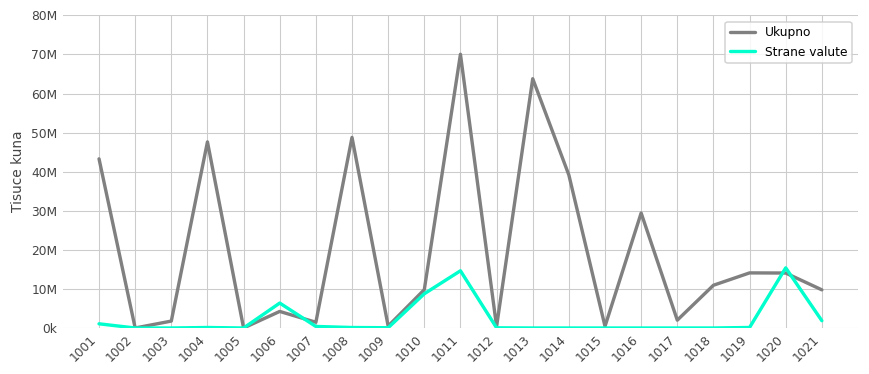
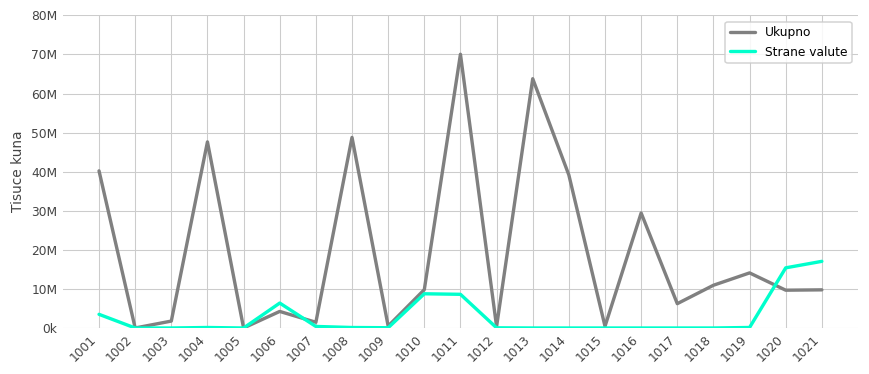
  {
    "Ukupno": {
-     "1001": 43000000,
+     "1001": 40000000,
      "1003": 2000000,
      "1004": 48000000,
      "1006": 4000000,
      "1007": 1000000,
      "1008": 49000000,
      "1010": 10000000,
      "1011": 70000000,
      "1013": 64000000,
      "1014": 39000000,
      "1016": 29000000,
-     "1017": 2000000,
+     "1017": 6000000,
      "1018": 11000000,
      "1019": 14000000,
-     "1020": 14000000,
+     "1020": 10000000,
      "1021": 10000000
    },
    "Strane valute": {
-     "1001": 1000000,
+     "1001": 3000000,
      "1003": 0,
      "1004": 0,
      "1006": 6000000,
      "1007": 0,
      "1008": 0,
      "1010": 9000000,
-     "1011": 15000000,
+     "1011": 9000000,
      "1013": 0,
      "1014": 0,
      "1016": 0,
      "1017": 0,
      "1018": 0,
      "1019": 0,
      "1020": 15000000,
-     "1021": 2000000
+     "1021": 17000000
    }
  }
